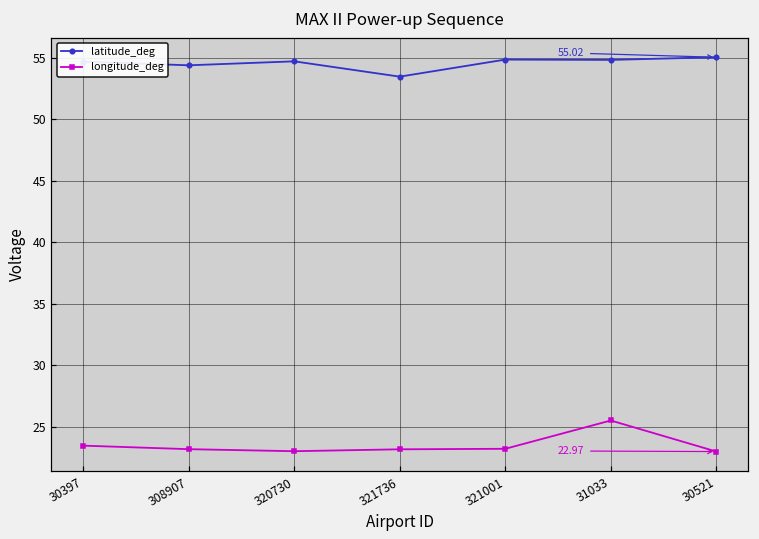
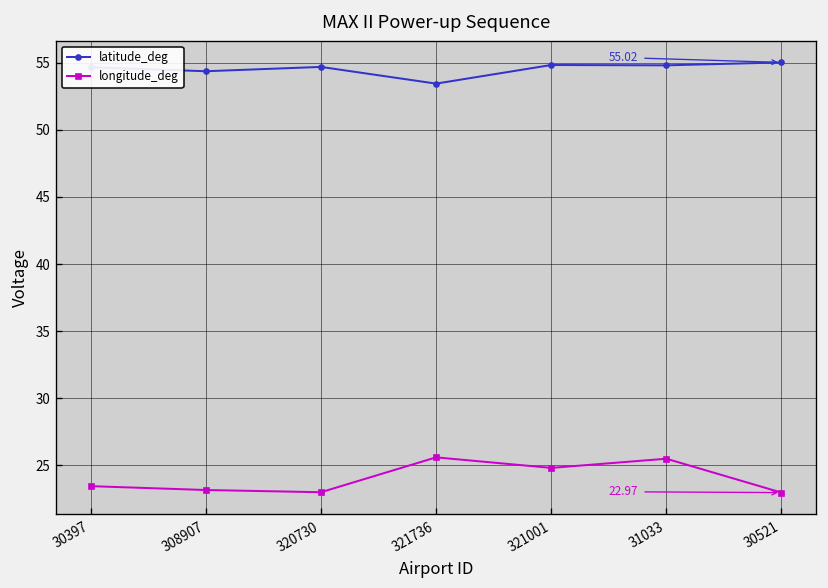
  {
    "latitude_deg": {
      "308907": 54.4,
      "320730": 54.7,
      "321736": 53.4,
      "321001": 54.8,
      "30521": 55.0
    },
    "longitude_deg": {
      "30397": 23.5,
      "308907": 23.2,
      "320730": 23.0,
-     "321736": 23.2,
-     "321001": 23.2,
+     "321736": 25.6,
+     "321001": 24.8,
      "31033": 25.5
    }
  }
